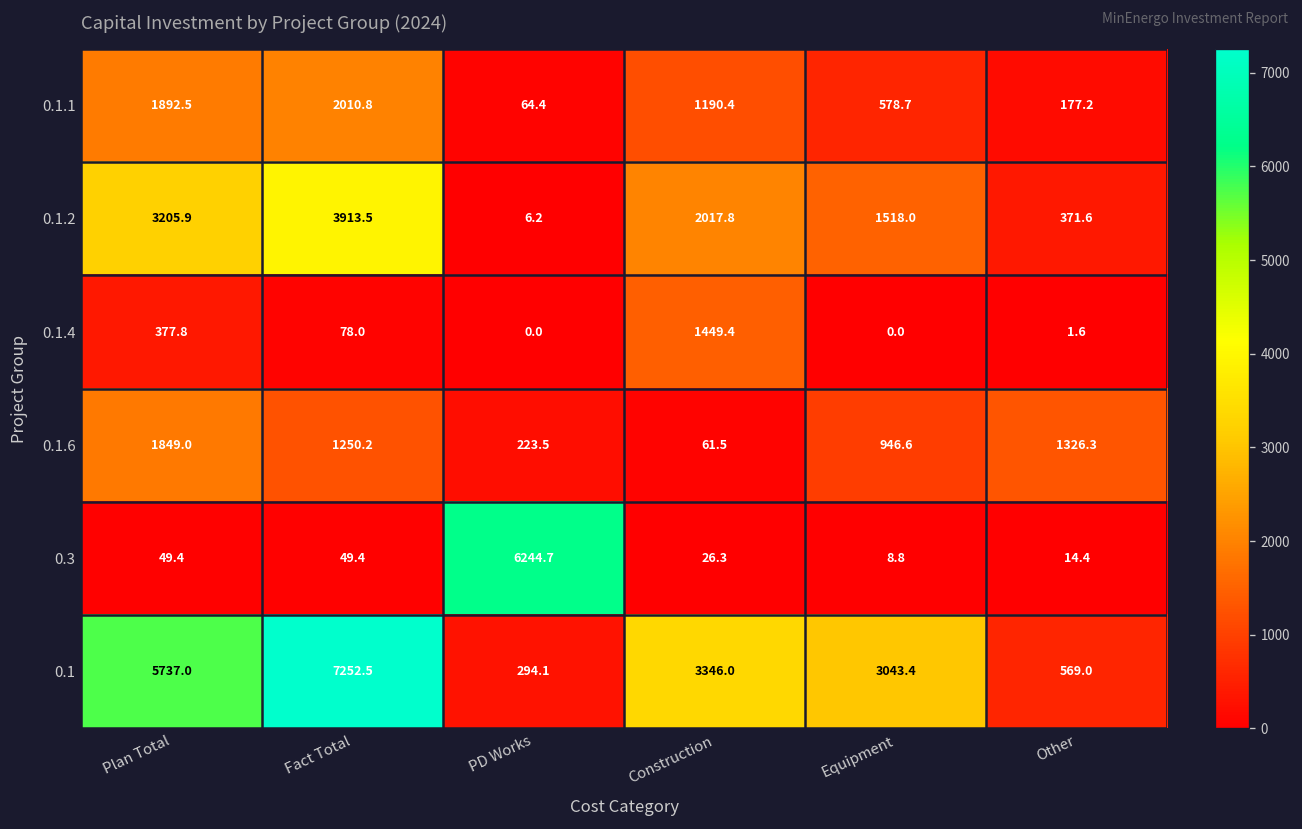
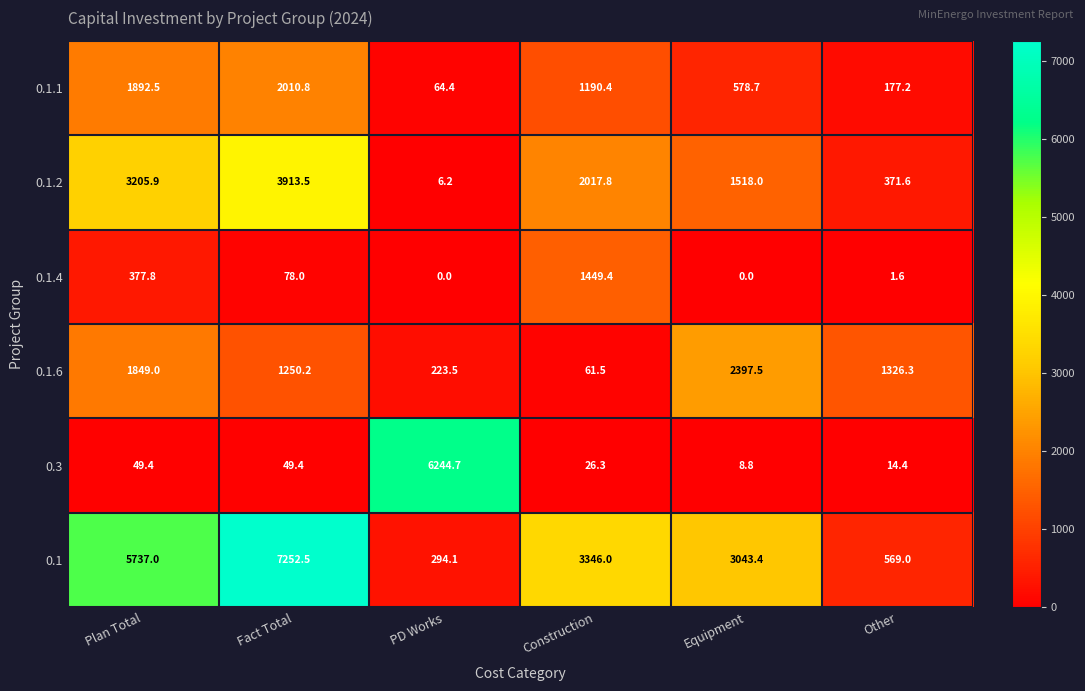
  {
    "0.1.1": {
      "Plan Total": 1892.5,
      "Fact Total": 2010.8,
      "PD Works": 64.4,
      "Construction": 1190.4,
      "Equipment": 578.7,
      "Other": 177.2
    },
    "0.1.2": {
      "Plan Total": 3205.9,
      "Fact Total": 3913.5,
      "PD Works": 6.2,
      "Construction": 2017.8,
      "Equipment": 1518.0,
      "Other": 371.6
    },
    "0.1.4": {
      "Plan Total": 377.8,
      "Fact Total": 78.0,
      "PD Works": 0.0,
      "Construction": 1449.4,
      "Equipment": 0.0,
      "Other": 1.6
    },
    "0.1.6": {
      "Plan Total": 1849.0,
      "Fact Total": 1250.2,
      "PD Works": 223.5,
      "Construction": 61.5,
-     "Equipment": 946.6,
+     "Equipment": 2397.5,
      "Other": 1326.3
    },
    "0.3": {
      "Plan Total": 49.4,
      "Fact Total": 49.4,
      "PD Works": 6244.7,
      "Construction": 26.3,
      "Equipment": 8.8,
      "Other": 14.4
    },
    "0.1": {
      "Plan Total": 5737.0,
      "Fact Total": 7252.5,
      "PD Works": 294.1,
      "Construction": 3346.0,
      "Equipment": 3043.4,
      "Other": 569.0
    }
  }
